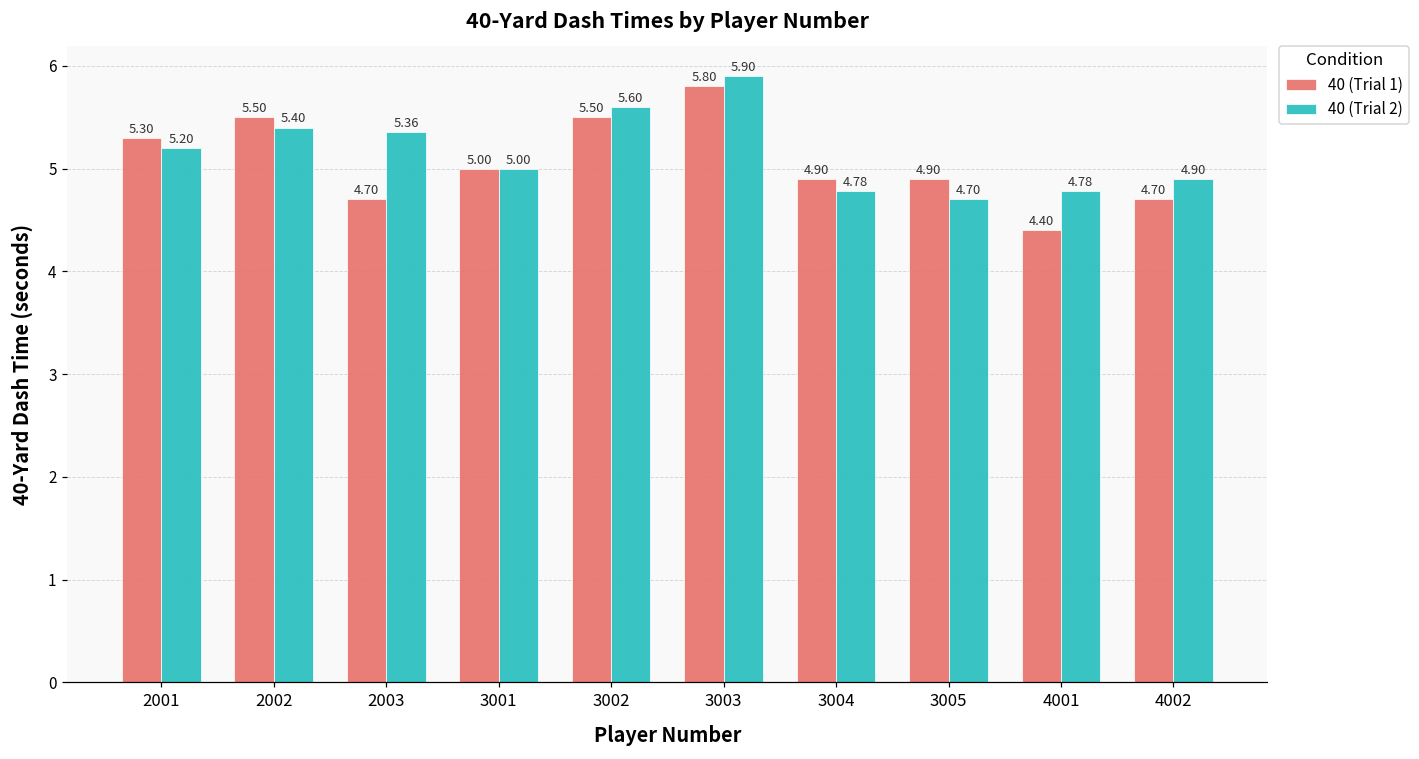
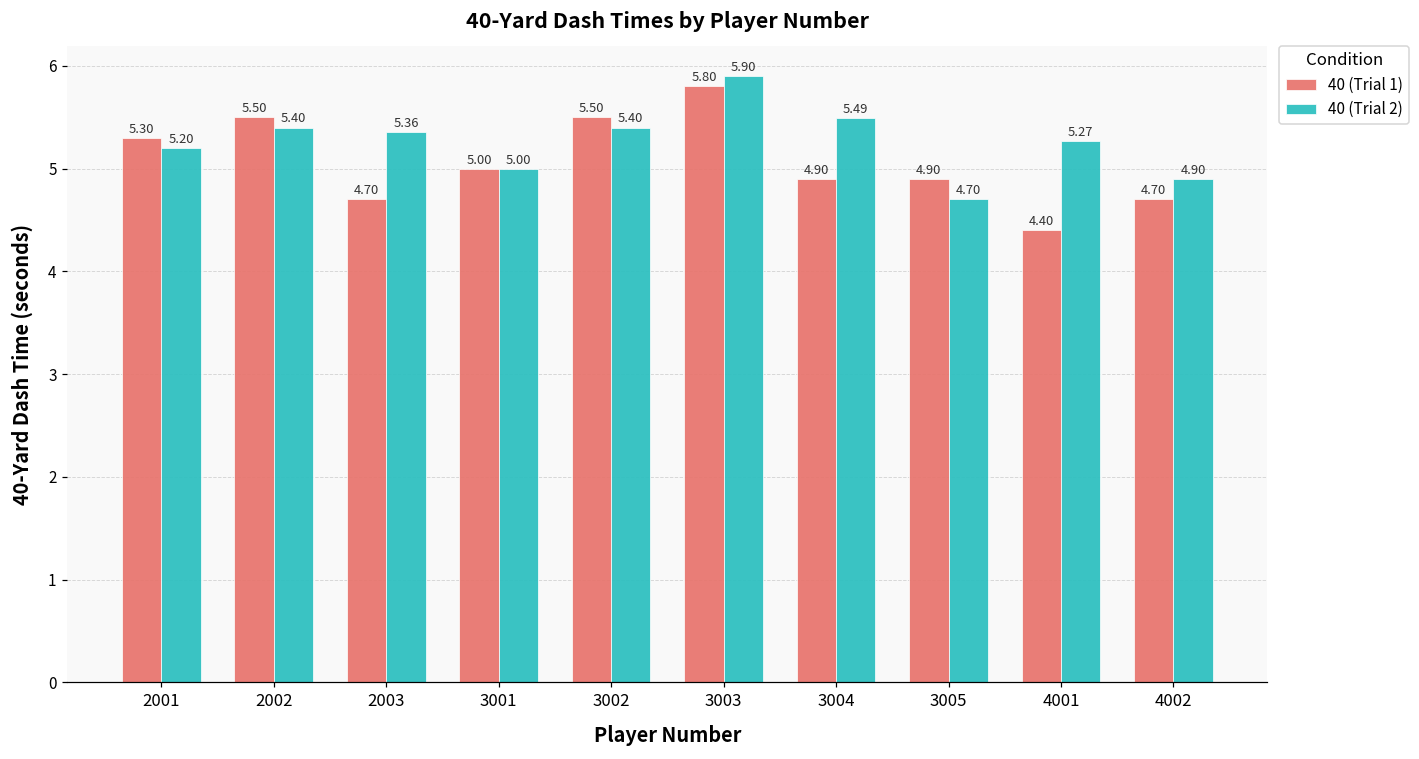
  {
    "40 (Trial 1)": {
      "2001": 5.30,
      "2002": 5.50,
      "2003": 4.70,
      "3001": 5.00,
      "3002": 5.50,
      "3003": 5.80,
      "3004": 4.90,
      "3005": 4.90,
      "4001": 4.40,
      "4002": 4.70
    },
    "40 (Trial 2)": {
      "2001": 5.20,
      "2002": 5.40,
      "2003": 5.36,
      "3001": 5.00,
-     "3002": 5.60,
+     "3002": 5.40,
      "3003": 5.90,
-     "3004": 4.78,
+     "3004": 5.49,
      "3005": 4.70,
-     "4001": 4.78,
+     "4001": 5.27,
      "4002": 4.90
    }
  }
